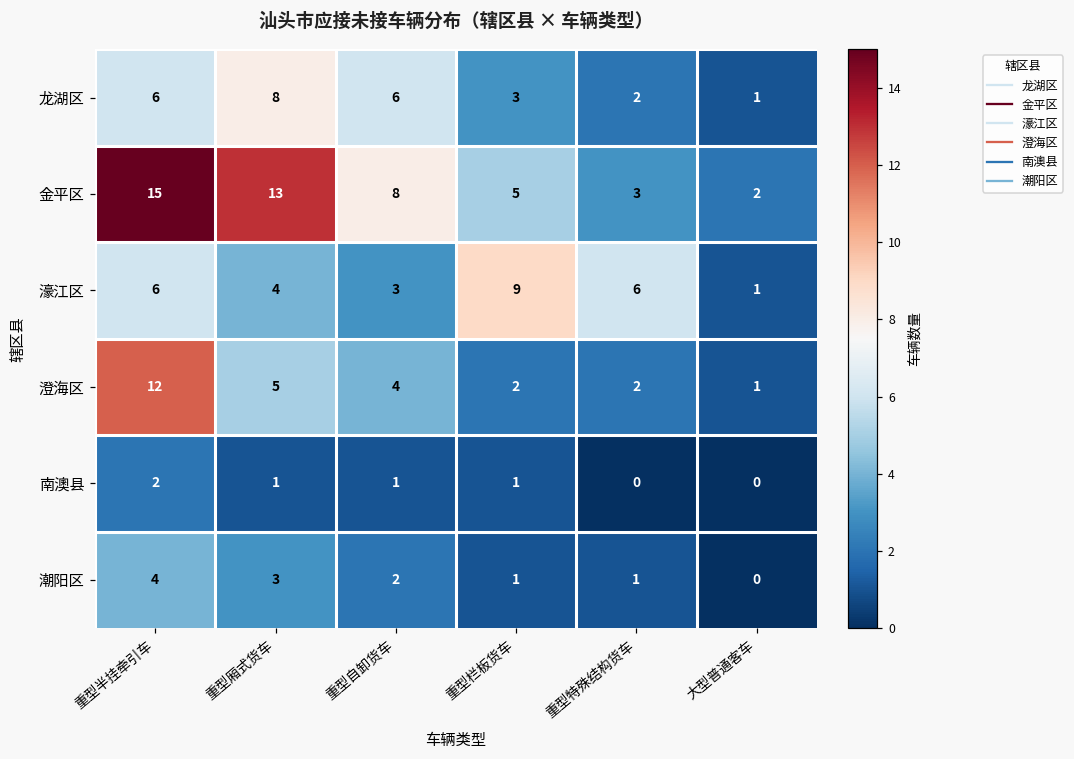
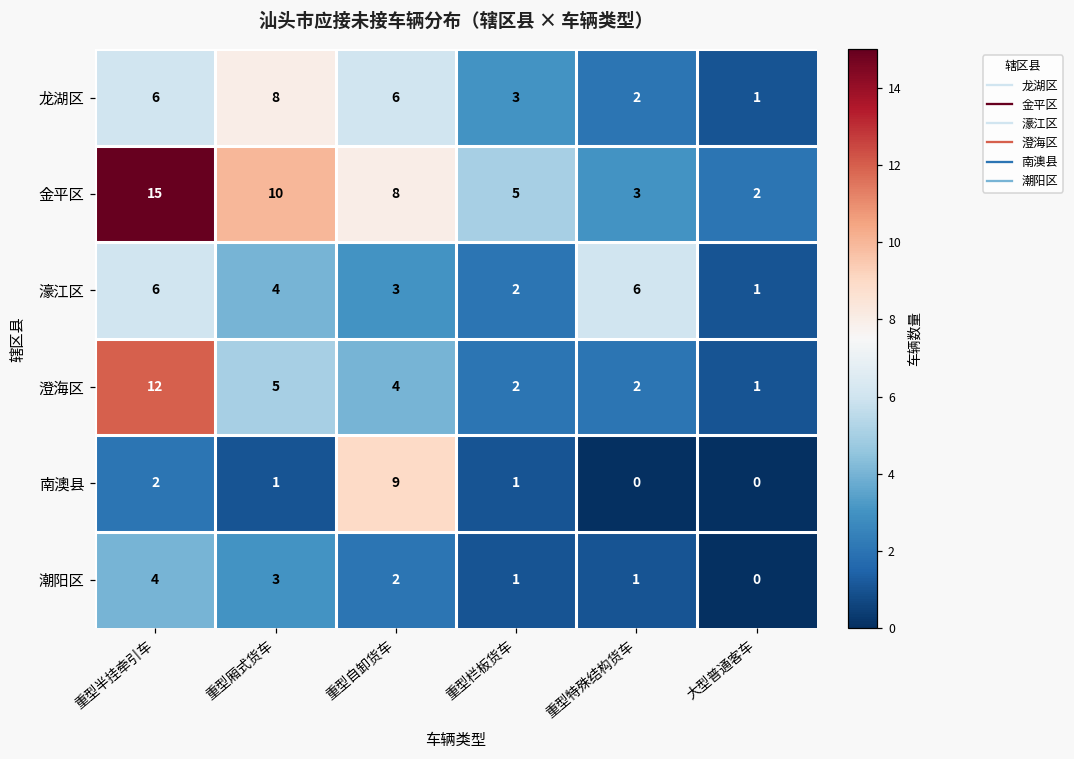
  {
    "龙湖区": {
      "重型半挂牵引车": 6,
      "重型厢式货车": 8,
      "重型自卸货车": 6,
      "重型栏板货车": 3,
      "重型特殊结构货车": 2,
      "大型普通客车": 1
    },
    "金平区": {
      "重型半挂牵引车": 15,
-     "重型厢式货车": 13,
+     "重型厢式货车": 10,
      "重型自卸货车": 8,
      "重型栏板货车": 5,
      "重型特殊结构货车": 3,
      "大型普通客车": 2
    },
    "濠江区": {
      "重型半挂牵引车": 6,
      "重型厢式货车": 4,
      "重型自卸货车": 3,
-     "重型栏板货车": 9,
+     "重型栏板货车": 2,
      "重型特殊结构货车": 6,
      "大型普通客车": 1
    },
    "澄海区": {
      "重型半挂牵引车": 12,
      "重型厢式货车": 5,
      "重型自卸货车": 4,
      "重型栏板货车": 2,
      "重型特殊结构货车": 2,
      "大型普通客车": 1
    },
    "南澳县": {
      "重型半挂牵引车": 2,
      "重型厢式货车": 1,
-     "重型自卸货车": 1,
+     "重型自卸货车": 9,
      "重型栏板货车": 1,
      "重型特殊结构货车": 0,
      "大型普通客车": 0
    },
    "潮阳区": {
      "重型半挂牵引车": 4,
      "重型厢式货车": 3,
      "重型自卸货车": 2,
      "重型栏板货车": 1,
      "重型特殊结构货车": 1,
      "大型普通客车": 0
    }
  }
